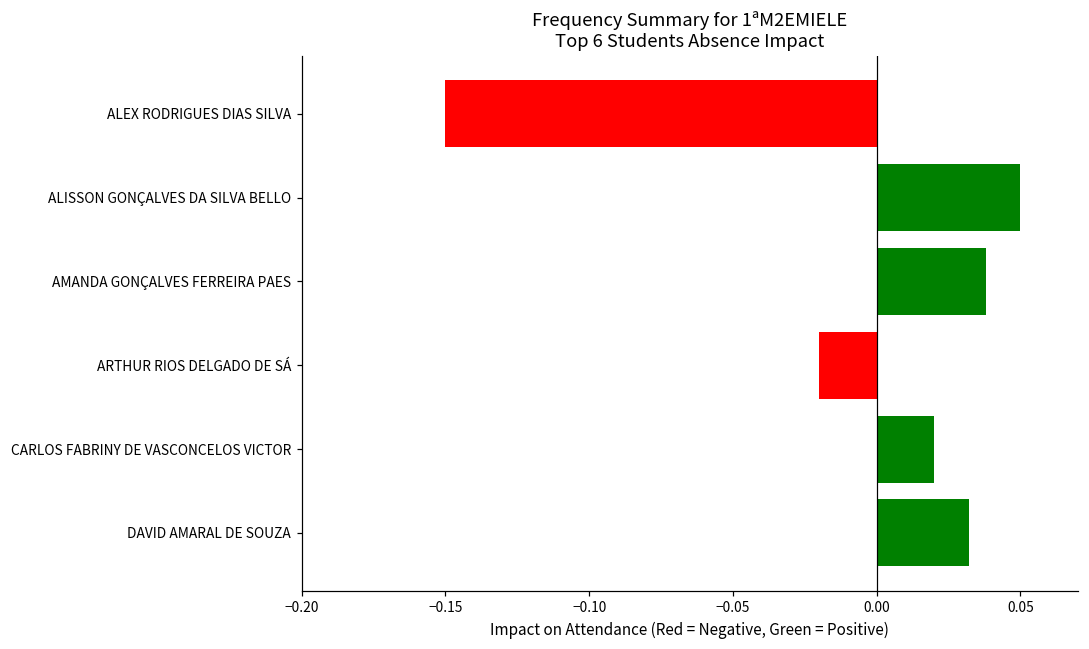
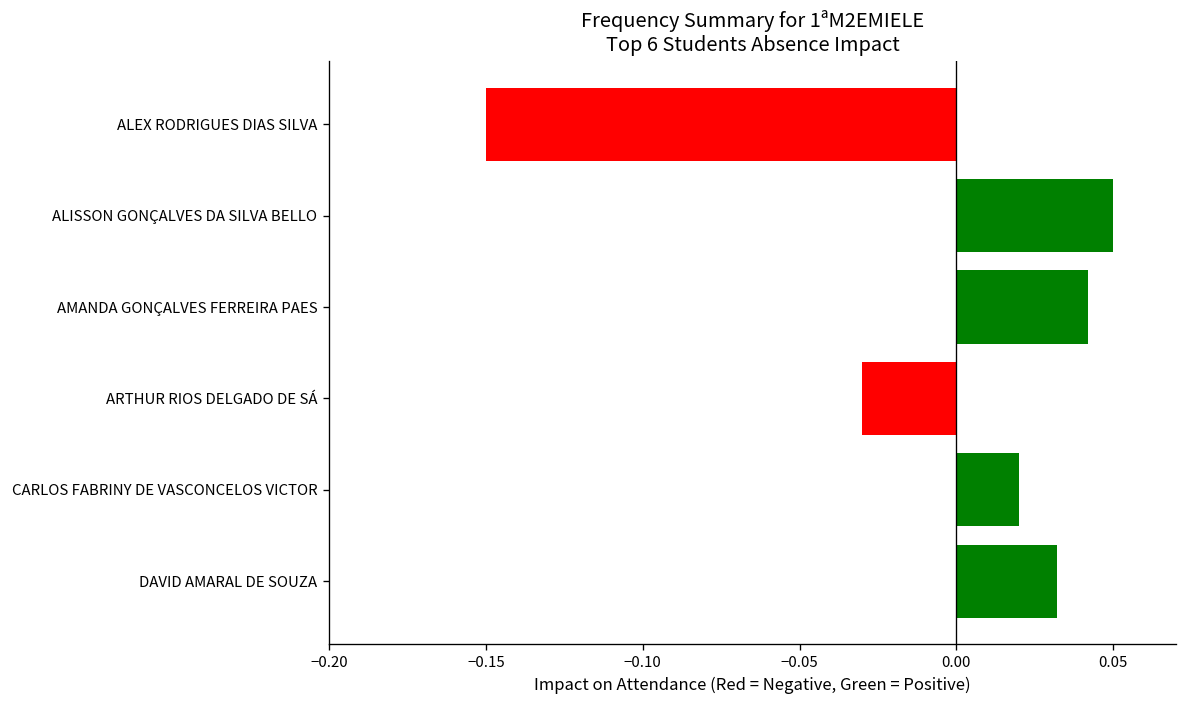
  {
    "ALEX RODRIGUES DIAS SILVA": -0.150,
    "ALISSON GONÇALVES DA SILVA BELLO": 0.050,
-   "AMANDA GONÇALVES FERREIRA PAES": 0.038,
-   "ARTHUR RIOS DELGADO DE SÁ": -0.02,
+   "AMANDA GONÇALVES FERREIRA PAES": 0.042,
+   "ARTHUR RIOS DELGADO DE SÁ": -0.03,
    "CARLOS FABRINY DE VASCONCELOS VICTOR": 0.020,
    "DAVID AMARAL DE SOUZA": 0.032
  }
